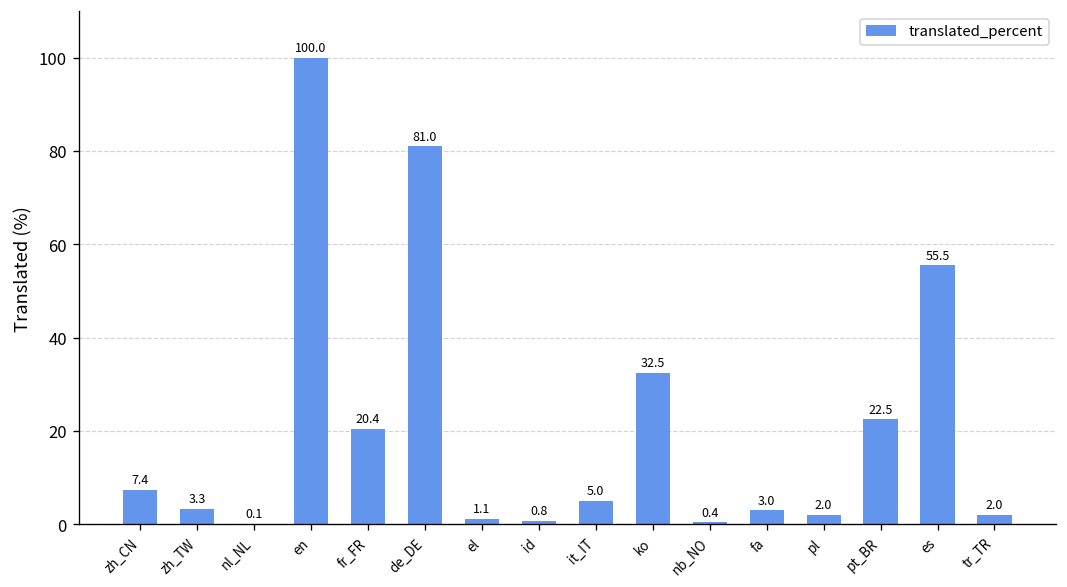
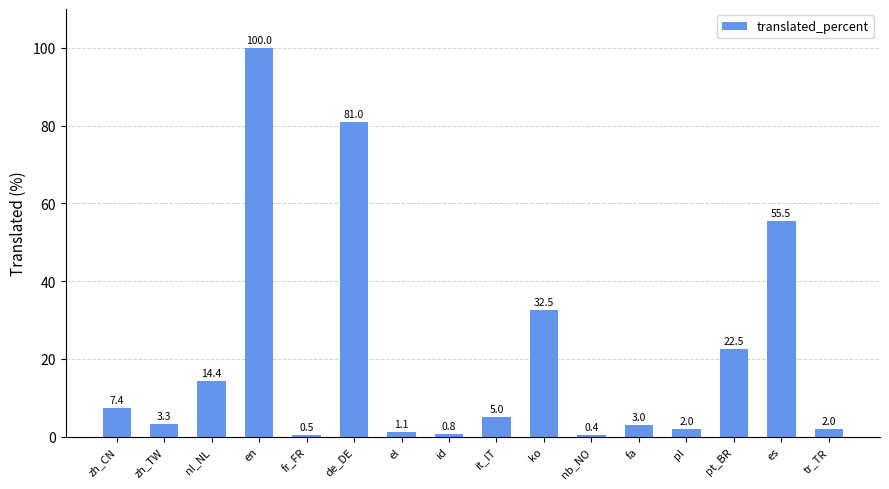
  {
    "zh_CN": 7.4,
    "zh_TW": 3.3,
-   "nl_NL": 0.1,
+   "nl_NL": 14.4,
    "en": 100.0,
-   "fr_FR": 20.4,
+   "fr_FR": 0.5,
    "de_DE": 81.0,
    "el": 1.1,
    "id": 0.8,
    "it_IT": 5.0,
    "ko": 32.5,
    "nb_NO": 0.4,
    "fa": 3.0,
    "pl": 2.0,
    "pt_BR": 22.5,
    "es": 55.5,
    "tr_TR": 2.0
  }
